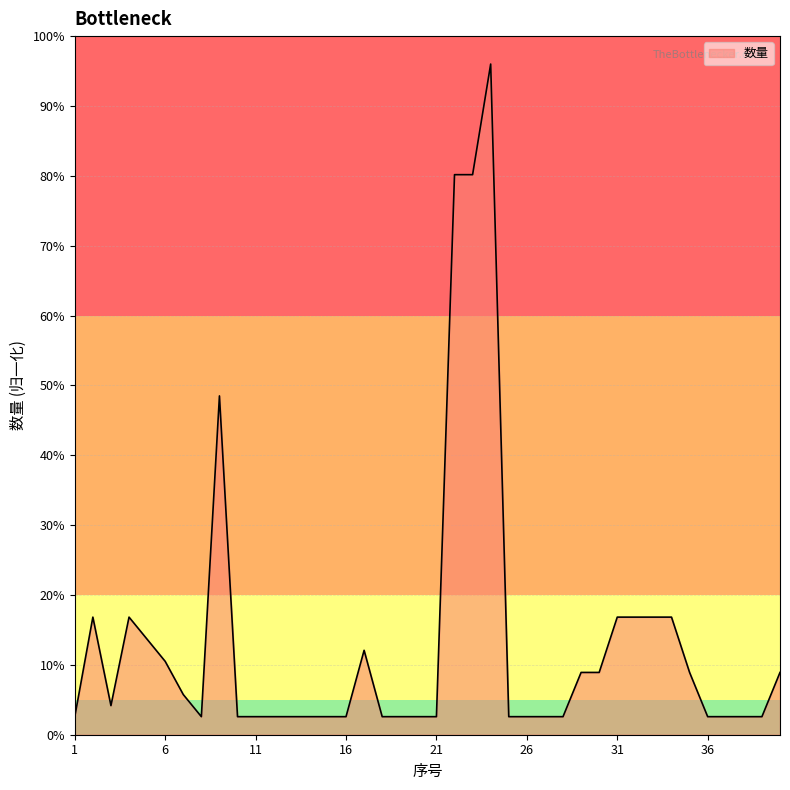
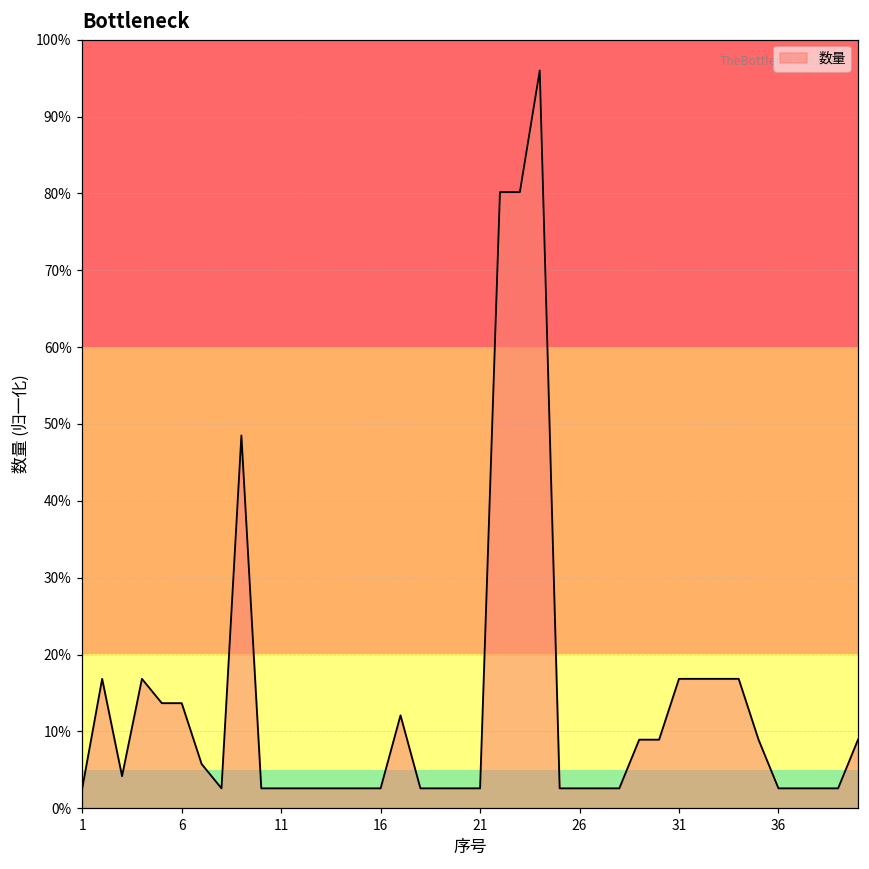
  {
    "1": "3%",
-   "6": "11%",
+   "6": "14%",
    "11": "3%",
    "16": "3%",
    "21": "3%",
    "26": "3%",
    "31": "17%",
    "36": "3%"
  }
